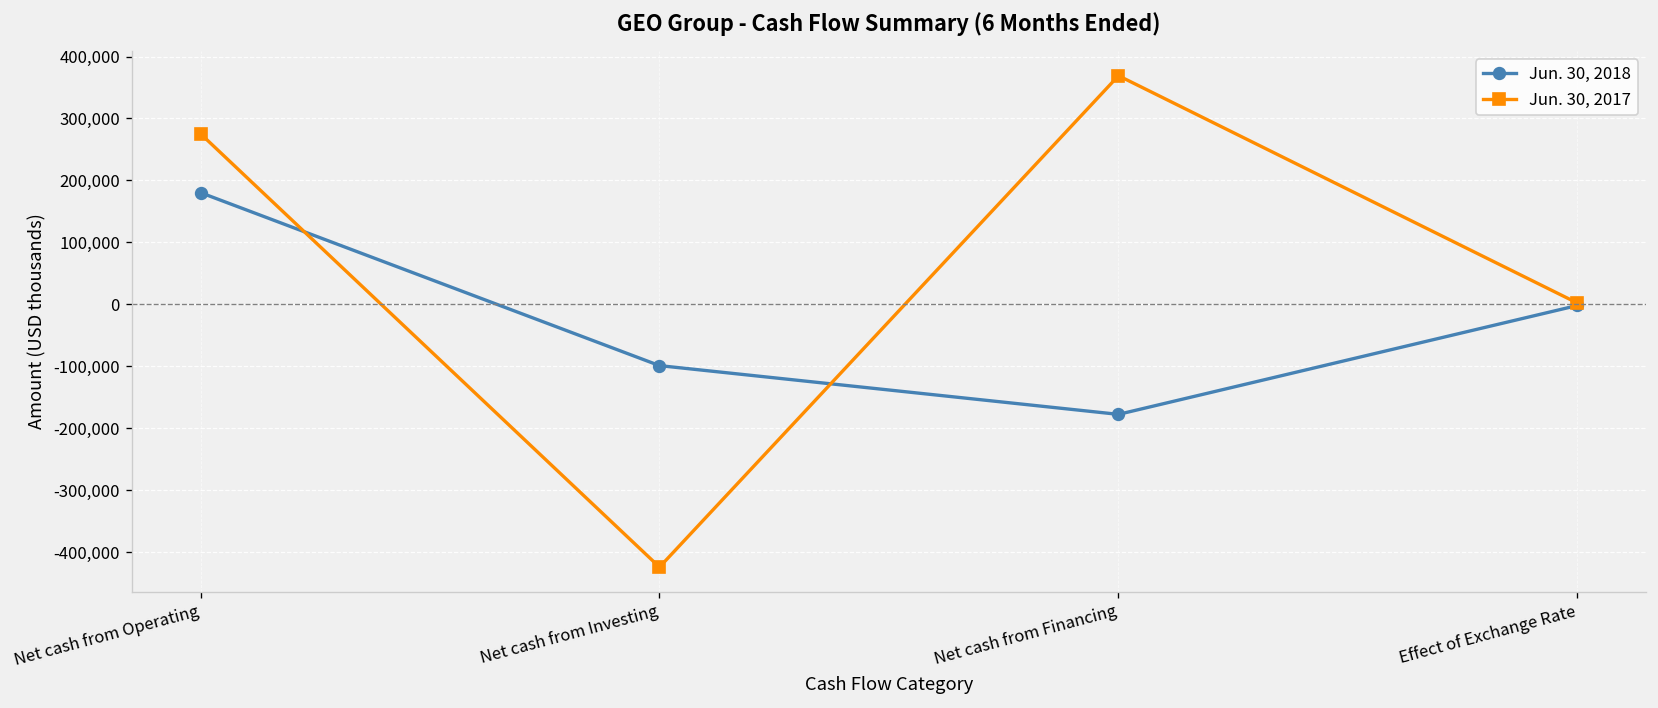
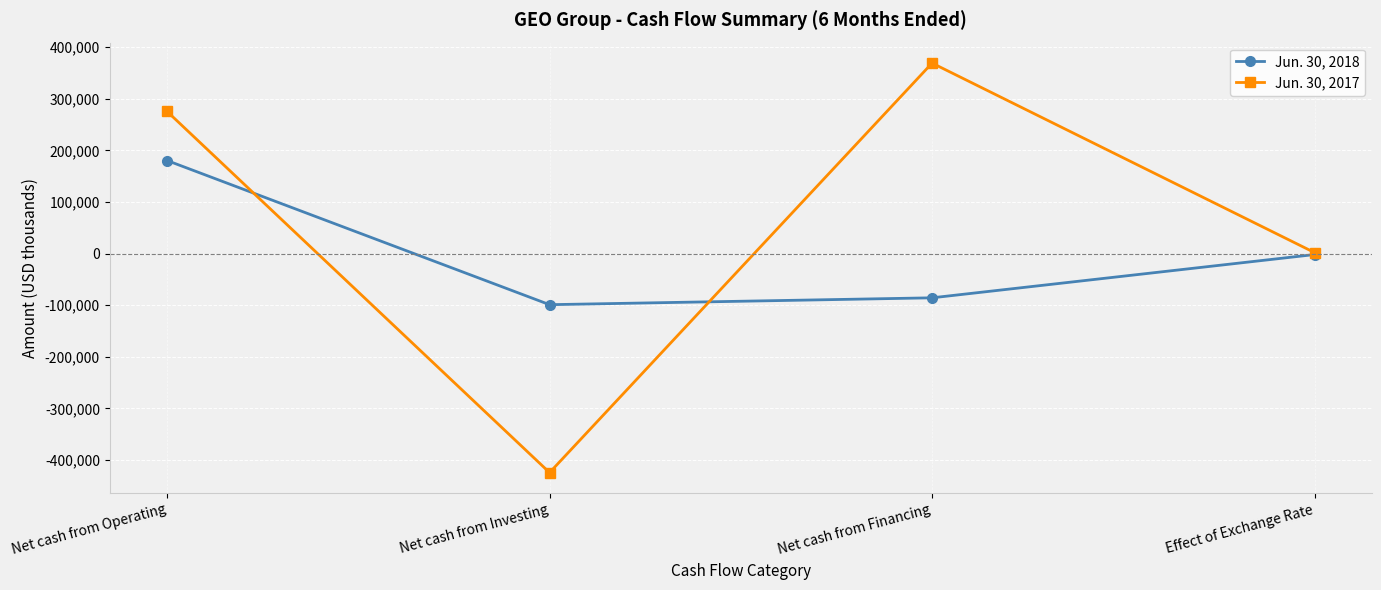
  {
    "Jun. 30, 2018": {
      "Net cash from Operating": "180,000",
      "Net cash from Investing": "-100,000",
-     "Net cash from Financing": "-180,000"
+     "Net cash from Financing": "-90,000"
    },
    "Jun. 30, 2017": {
      "Net cash from Operating": "280,000",
      "Net cash from Investing": "-420,000",
      "Net cash from Financing": "370,000"
    }
  }
